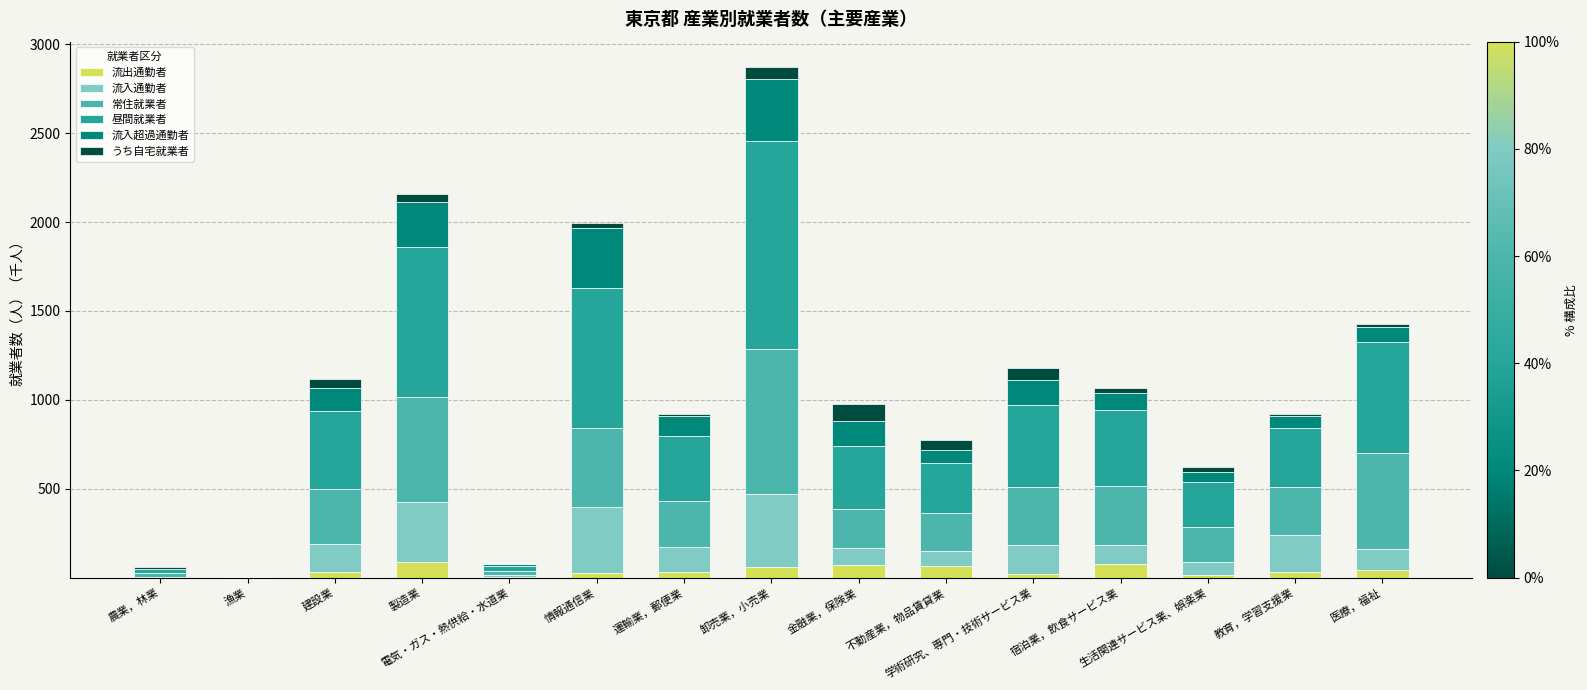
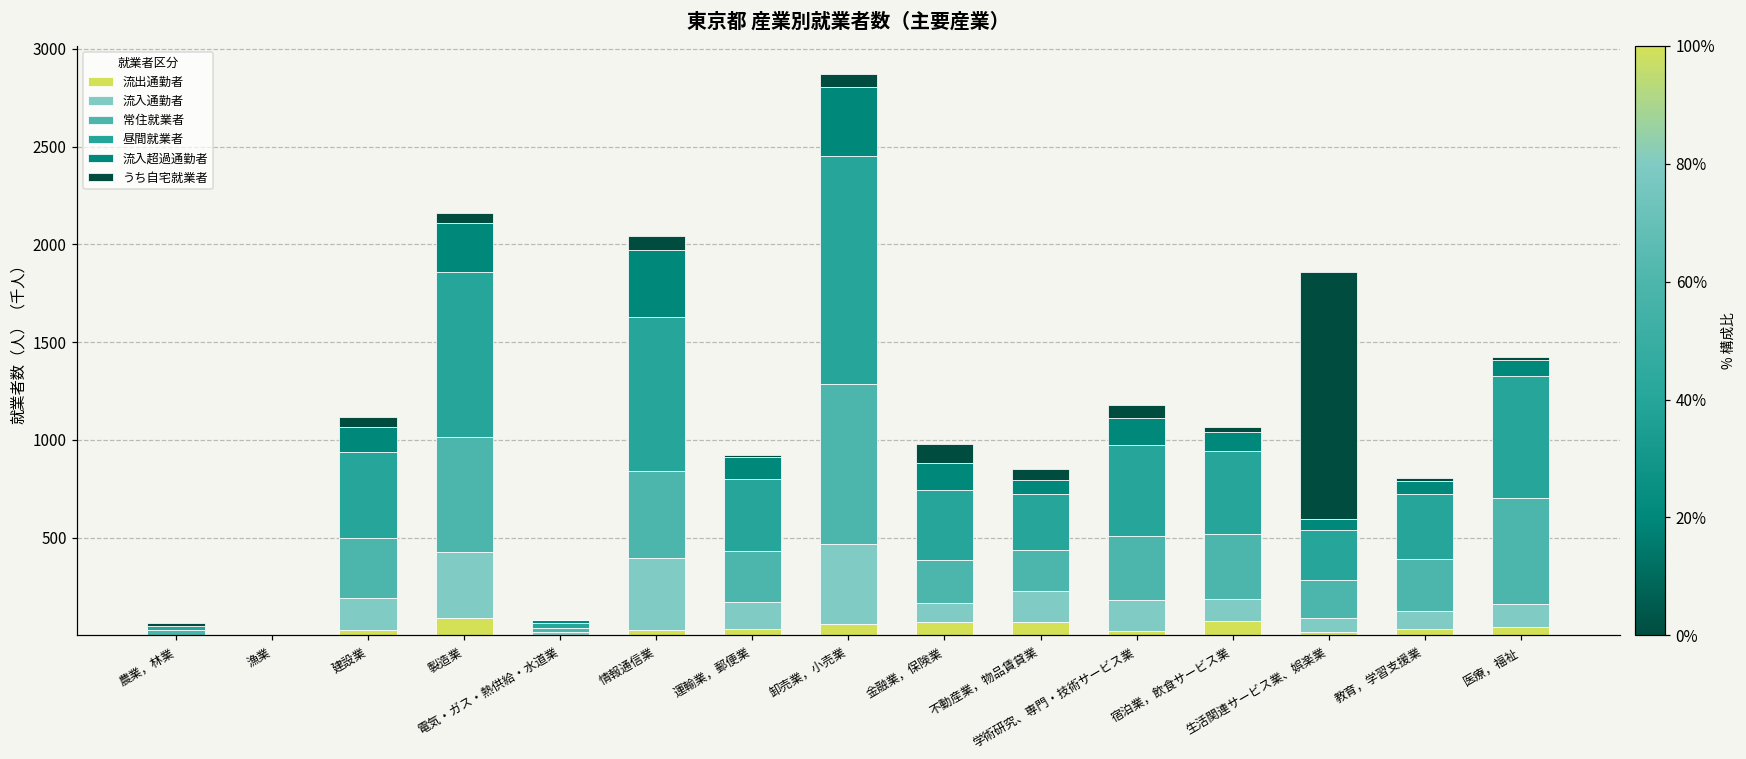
  {
    "流出通勤者": {
      "建設業": 30,
      "製造業": 90,
      "情報通信業": 30,
      "運輸業，郵便業": 30,
      "卸売業，小売業": 60,
      "金融業，保険業": 70,
      "不動産業，物品賃貸業": 70,
      "学術研究、専門・技術サービス業": 20,
      "宿泊業，飲食サービス業": 80,
      "生活関連サービス業、娯楽業": 10,
      "教育，学習支援業": 30,
      "医療，福祉": 40
    },
    "流入通勤者": {
      "建設業": 160,
      "製造業": 340,
      "情報通信業": 370,
      "運輸業，郵便業": 140,
      "卸売業，小売業": 410,
      "金融業，保険業": 100,
-     "不動産業，物品賃貸業": 80,
+     "不動産業，物品賃貸業": 160,
      "学術研究、専門・技術サービス業": 160,
      "宿泊業，飲食サービス業": 110,
      "生活関連サービス業、娯楽業": 70,
-     "教育，学習支援業": 210,
+     "教育，学習支援業": 100,
      "医療，福祉": 120
    },
    "うち自宅就業者": {
      "建設業": 50,
      "製造業": 50,
-     "情報通信業": 30,
+     "情報通信業": 70,
      "卸売業，小売業": 70,
      "金融業，保険業": 100,
      "不動産業，物品賃貸業": 60,
      "学術研究、専門・技術サービス業": 70,
      "宿泊業，飲食サービス業": 20,
-     "生活関連サービス業、娯楽業": 30,
+     "生活関連サービス業、娯楽業": 1260,
      "教育，学習支援業": 20,
      "医療，福祉": 20
    }
  }
